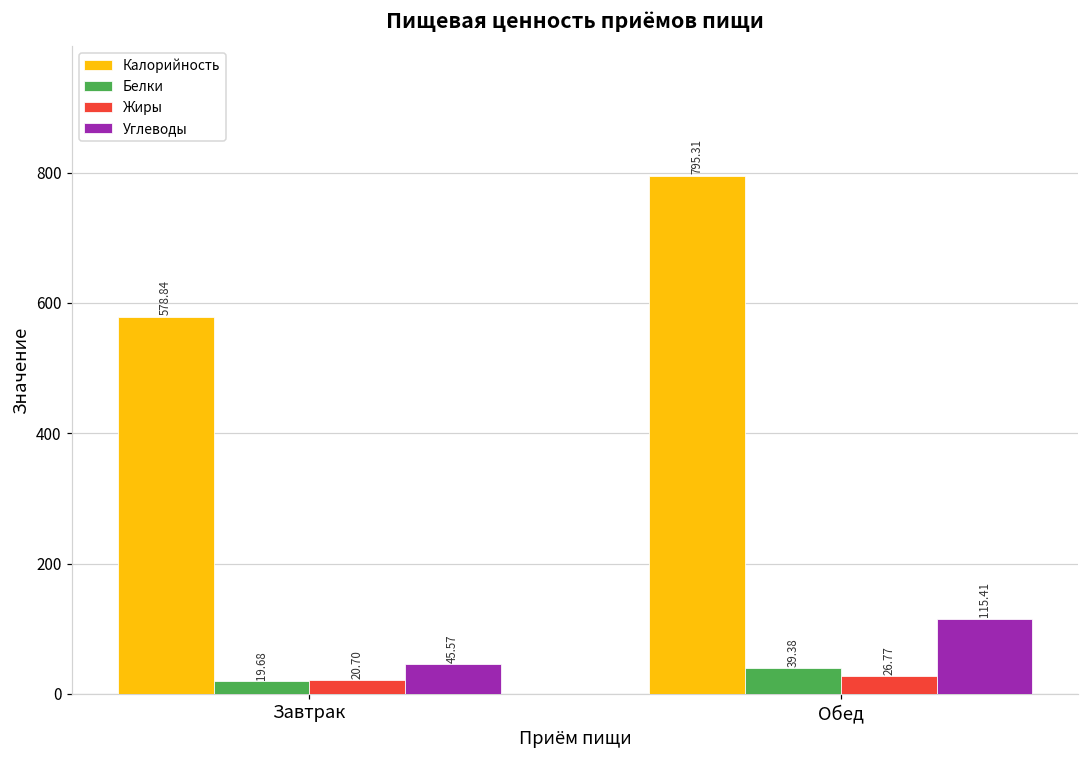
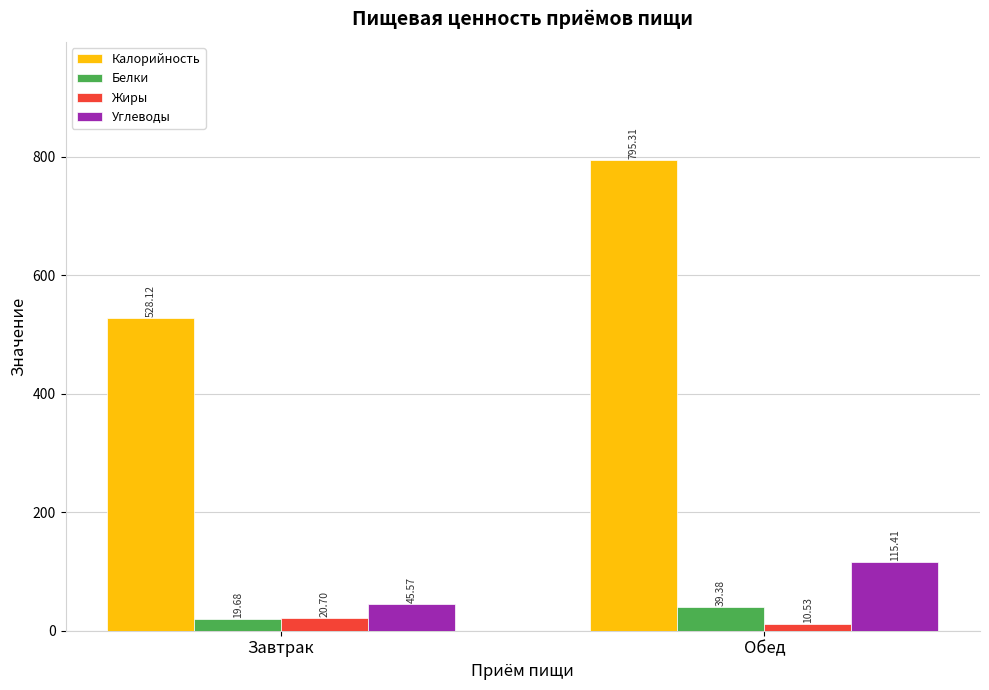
  {
    "Калорийность": {
-     "Завтрак": 578.84,
+     "Завтрак": 528.12,
      "Обед": 795.31
    },
    "Белки": {
      "Завтрак": 19.68,
      "Обед": 39.38
    },
    "Жиры": {
      "Завтрак": 20.70,
-     "Обед": 26.77
+     "Обед": 10.53
    },
    "Углеводы": {
      "Завтрак": 45.57,
      "Обед": 115.41
    }
  }
